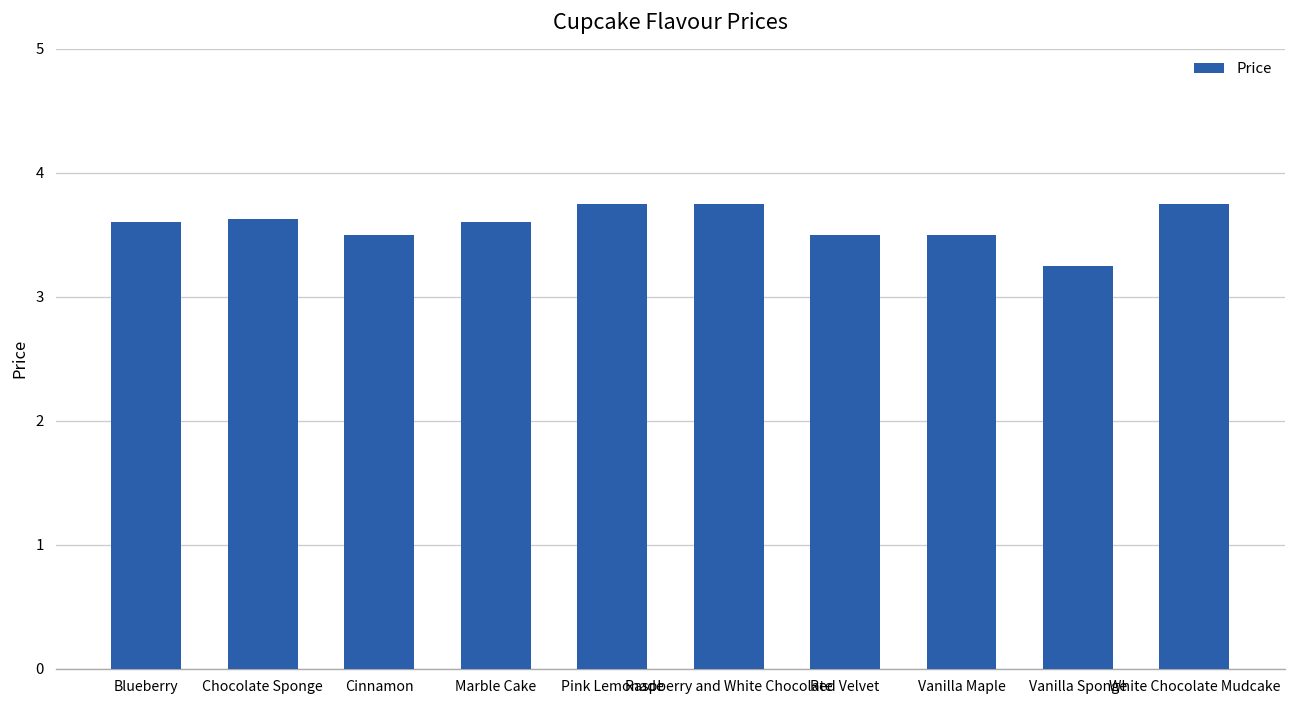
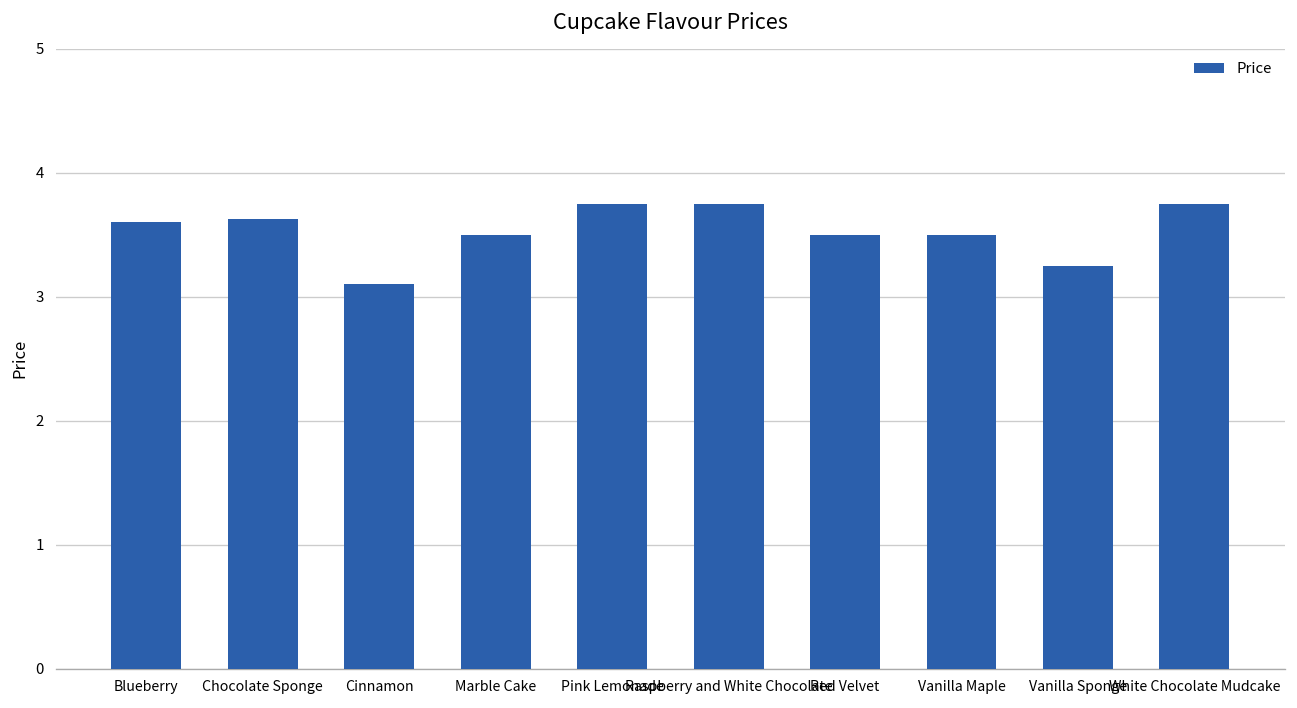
  {
    "Blueberry": 3.6,
    "Chocolate Sponge": 3.63,
-   "Cinnamon": 3.5,
-   "Marble Cake": 3.6,
+   "Cinnamon": 3.1,
+   "Marble Cake": 3.5,
    "Vanilla Maple": 3.5,
    "White Chocolate Mudcake": 3.75
  }
